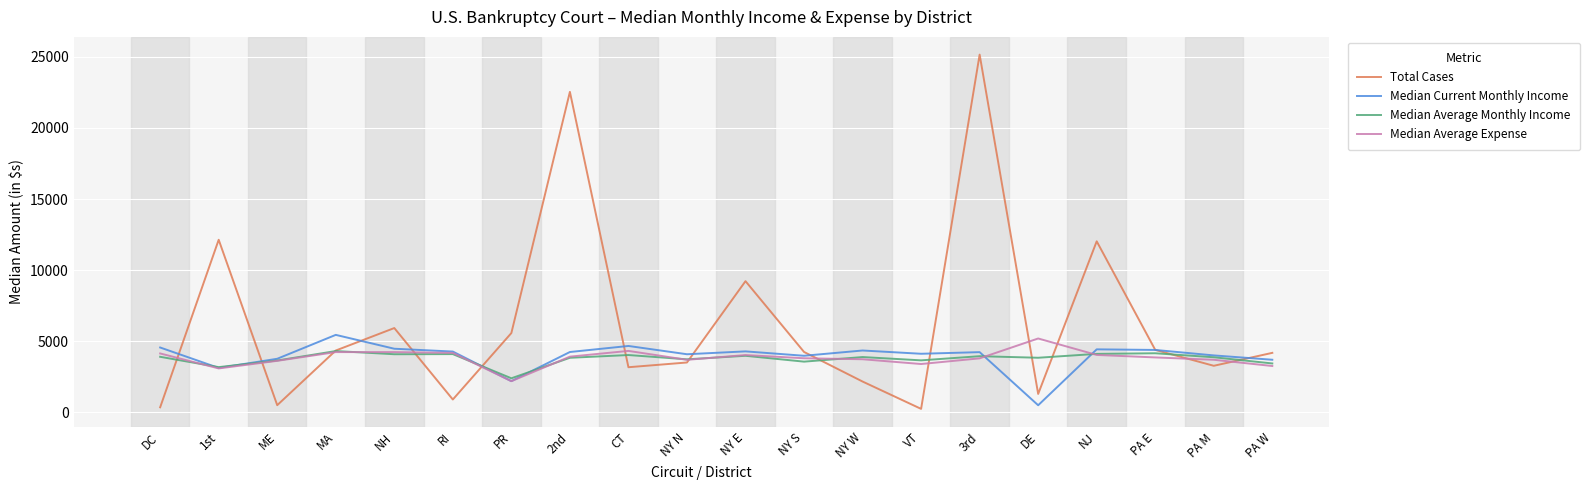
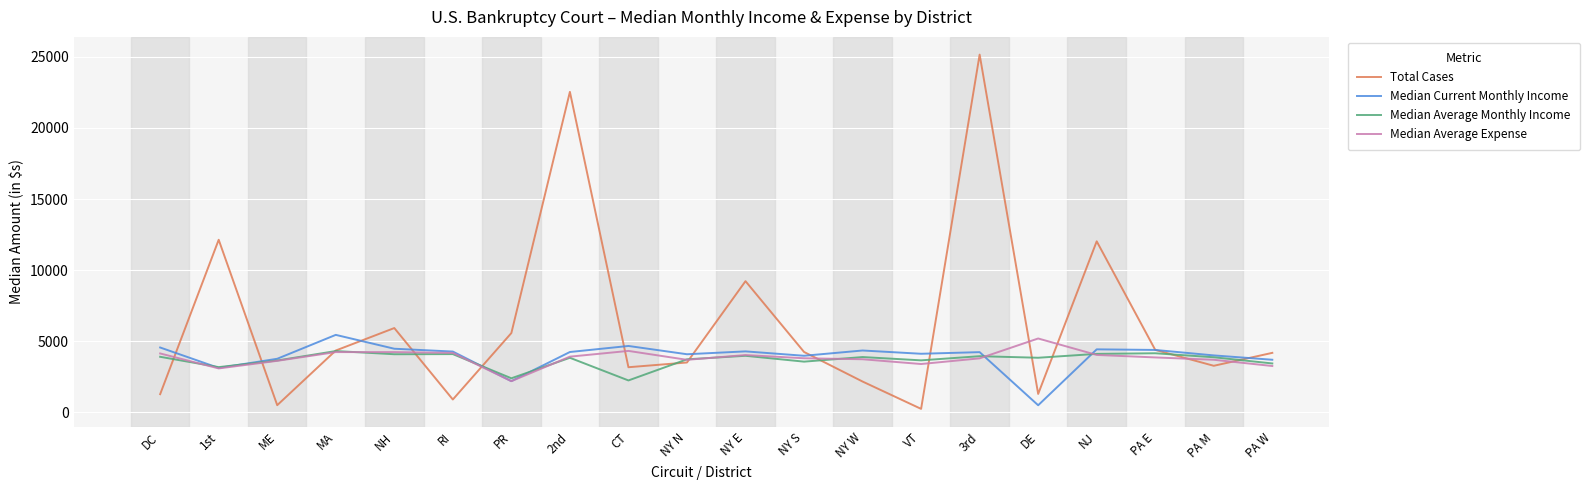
  {
    "Total Cases": {
-     "DC": 400,
+     "DC": 1300,
      "1st": 12100,
      "ME": 500,
      "NH": 5900,
      "RI": 900,
      "PR": 5600,
      "2nd": 22500,
      "CT": 3200,
      "NY N": 3500,
      "NY E": 9200,
      "NY S": 4200,
      "NY W": 2200,
      "VT": 200,
      "3rd": 25200,
      "DE": 1300,
      "NJ": 12000,
      "PA M": 3300,
      "PA W": 4200
    },
    "Median Current Monthly Income": {
      "DC": 4600,
      "MA": 5400,
      "NH": 4500,
      "2nd": 4200,
      "CT": 4700,
      "NY N": 4100,
      "NY E": 4300,
      "NY W": 4300,
      "VT": 4100,
      "3rd": 4200,
      "DE": 500,
      "NJ": 4400,
      "PA W": 3700
    },
    "Median Average Monthly Income": {
      "DC": 3900,
      "PR": 2400,
-     "CT": 4000,
+     "CT": 2200,
      "NY S": 3600,
      "VT": 3700,
      "DE": 3800,
      "PA E": 4200
    },
    "Median Average Expense": {
      "DC": 4100,
      "CT": 4300,
      "VT": 3400,
      "DE": 5200,
      "PA E": 3900
    }
  }
